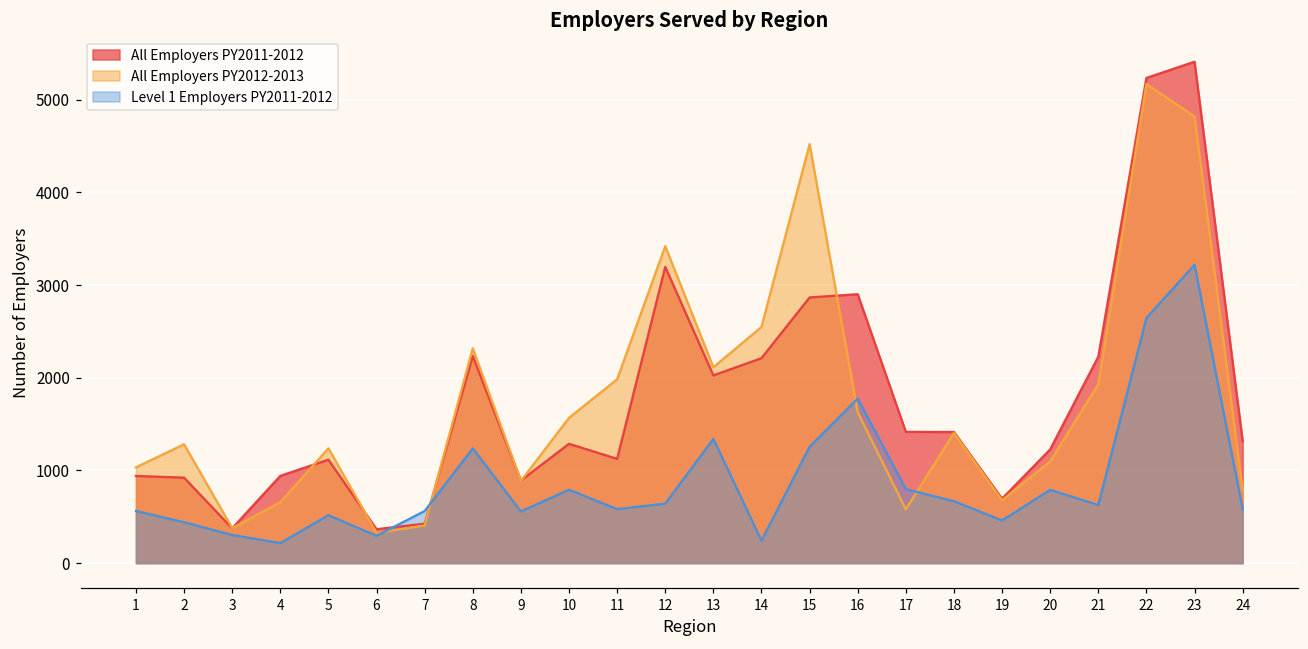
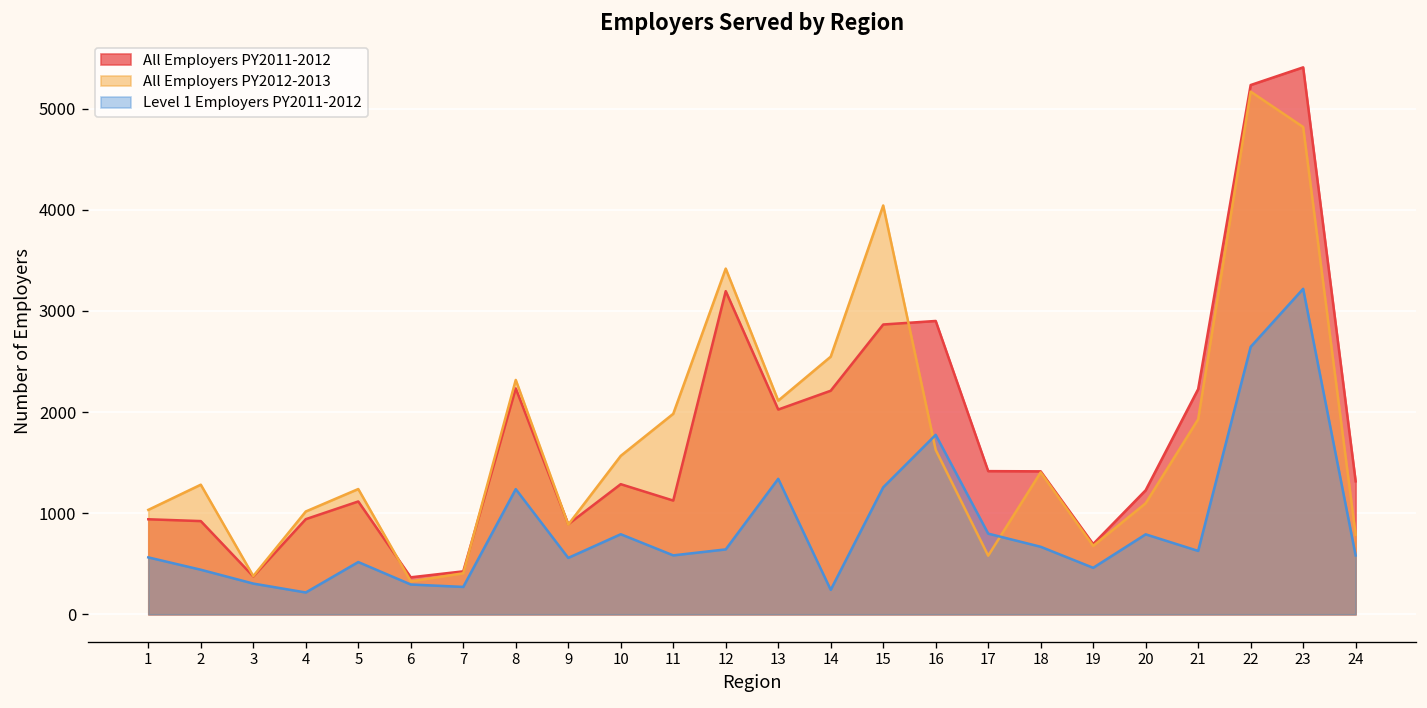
  {
    "All Employers PY2011-2012": {
      "1": 900,
      "2": 900,
      "4": 900,
      "5": 1100,
      "6": 400,
      "8": 2200,
      "10": 1300,
      "11": 1100,
      "12": 3200,
      "13": 2000,
      "14": 2200,
      "15": 2900,
      "16": 2900,
      "17": 1400,
      "20": 1200,
      "21": 2200,
      "22": 5200,
      "23": 5400,
      "24": 1300
    },
    "All Employers PY2012-2013": {
      "1": 1000,
      "2": 1300,
-     "4": 700,
+     "4": 1000,
      "5": 1200,
      "6": 300,
      "8": 2300,
      "10": 1600,
      "11": 2000,
      "12": 3400,
      "13": 2100,
      "14": 2500,
-     "15": 4500,
+     "15": 4000,
      "16": 1600,
      "17": 600,
      "20": 1100,
      "21": 1900,
      "22": 5200,
      "23": 4800,
      "24": 800
    },
    "Level 1 Employers PY2011-2012": {
      "1": 600,
      "2": 400,
      "3": 300,
      "4": 200,
      "5": 500,
      "6": 300,
-     "7": 600,
+     "7": 300,
      "8": 1200,
      "9": 600,
      "10": 800,
      "11": 600,
      "12": 600,
      "13": 1300,
      "14": 200,
      "15": 1300,
      "16": 1800,
      "17": 800,
      "18": 700,
      "19": 500,
      "20": 800,
      "21": 600,
      "22": 2600,
      "23": 3200,
      "24": 600
    }
  }
